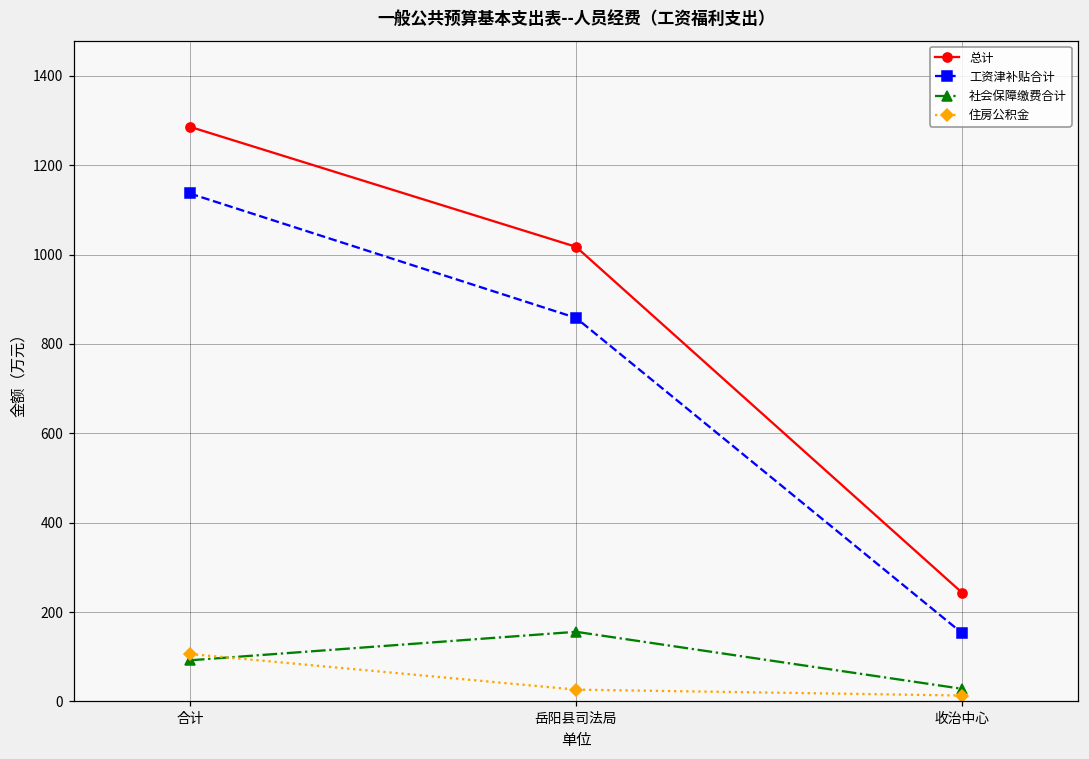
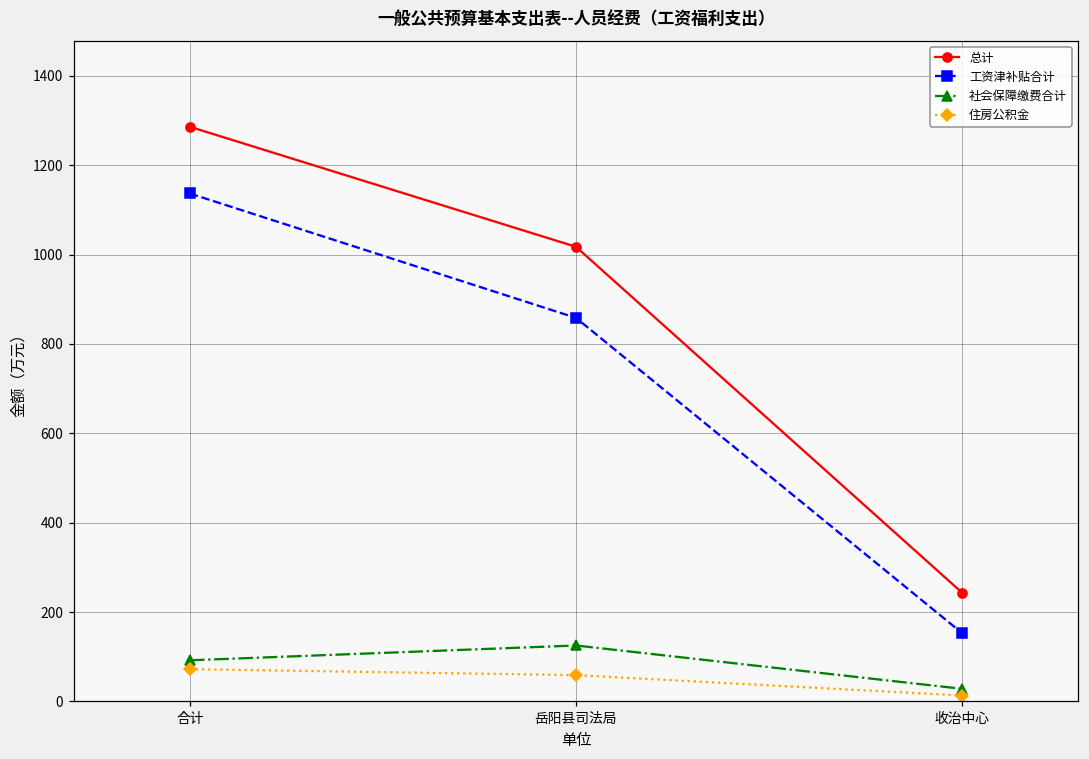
  {
    "总计": {
      "合计": 1290,
      "岳阳县司法局": 1020,
      "收治中心": 240
    },
    "工资津补贴合计": {
      "合计": 1140,
      "岳阳县司法局": 860,
      "收治中心": 150
    },
    "社会保障缴费合计": {
      "合计": 90,
-     "岳阳县司法局": 160,
+     "岳阳县司法局": 130,
      "收治中心": 30
    },
    "住房公积金": {
-     "合计": 110,
-     "岳阳县司法局": 30,
+     "合计": 70,
+     "岳阳县司法局": 60,
      "收治中心": 10
    }
  }
